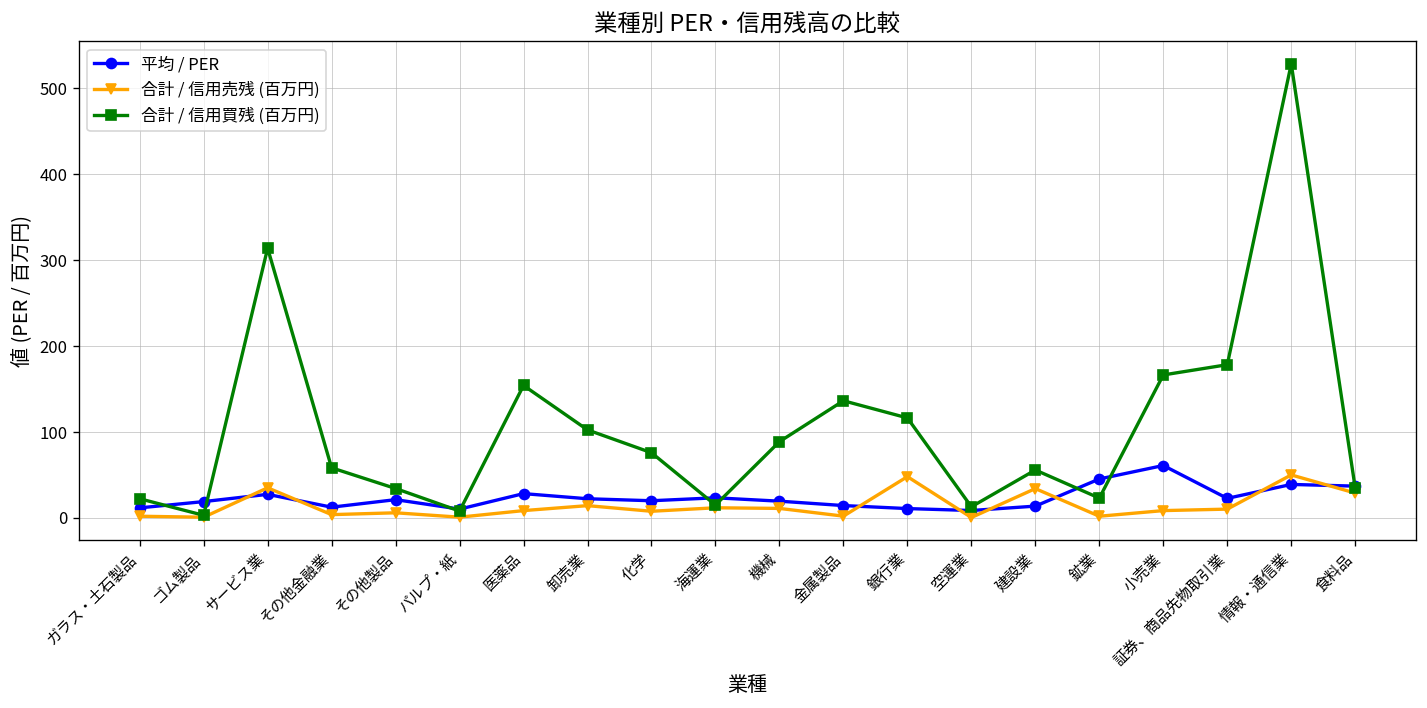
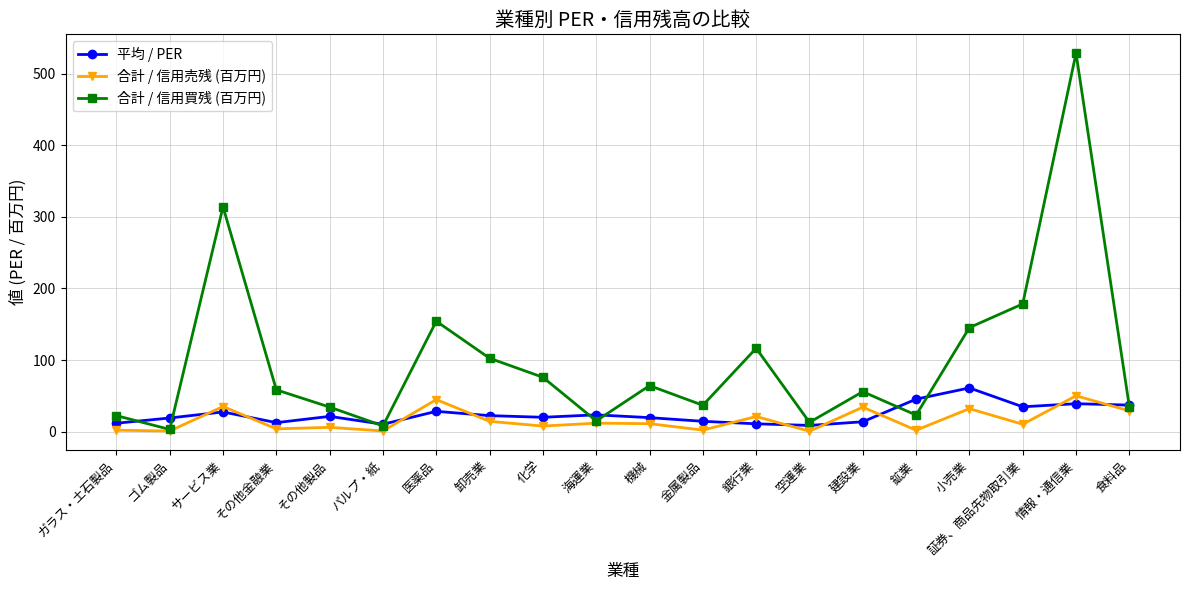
  {
    "平均 / PER": {
      "ガラス・土石製品": 10,
      "ゴム製品": 20,
      "サービス業": 30,
      "その他金融業": 10,
      "その他製品": 20,
      "医薬品": 30,
      "卸売業": 20,
      "化学": 20,
      "海運業": 20,
      "機械": 20,
      "金属製品": 10,
      "銀行業": 10,
      "空運業": 10,
      "建設業": 10,
      "鉱業": 50,
      "小売業": 60,
-     "証券、商品先物取引業": 20,
+     "証券、商品先物取引業": 30,
      "情報・通信業": 40
    },
    "合計 / 信用売残 (百万円)": {
      "ガラス・土石製品": 0,
      "サービス業": 40,
      "その他金融業": 0,
      "その他製品": 10,
      "パルプ・紙": 0,
-     "医薬品": 10,
+     "医薬品": 40,
      "卸売業": 10,
      "化学": 10,
      "機械": 10,
      "金属製品": 0,
-     "銀行業": 50,
+     "銀行業": 20,
      "空運業": 0,
      "建設業": 30,
      "鉱業": 0,
-     "小売業": 10,
+     "小売業": 30,
      "証券、商品先物取引業": 10,
      "情報・通信業": 50,
      "食料品": 30
    },
    "合計 / 信用買残 (百万円)": {
      "ガラス・土石製品": 20,
      "サービス業": 310,
      "その他金融業": 60,
      "その他製品": 30,
      "医薬品": 150,
      "卸売業": 100,
      "化学": 80,
-     "機械": 90,
-     "金属製品": 140,
+     "機械": 60,
+     "金属製品": 40,
      "銀行業": 120,
      "空運業": 10,
      "建設業": 60,
      "鉱業": 20,
-     "小売業": 170,
+     "小売業": 150,
      "証券、商品先物取引業": 180,
      "情報・通信業": 530
    }
  }
